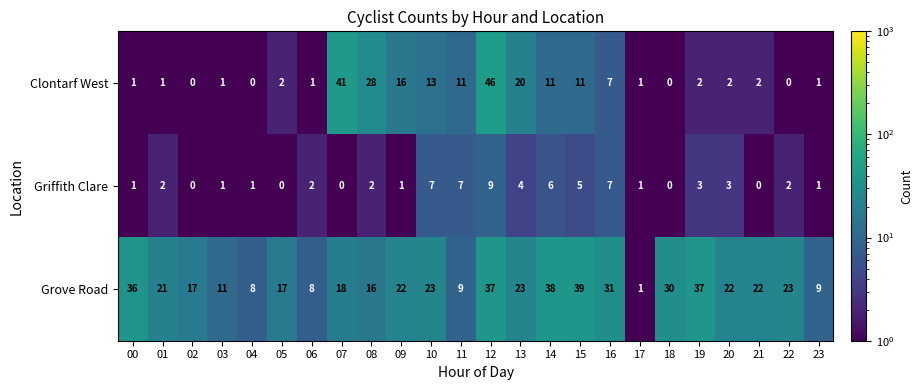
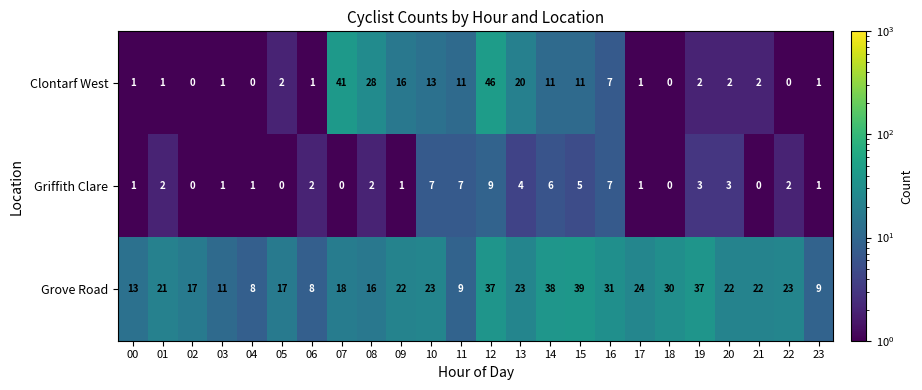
  {
    "Clontarf West": {
      "00": 1,
      "01": 1,
      "02": 0,
      "03": 1,
      "04": 0,
      "05": 2,
      "06": 1,
      "07": 41,
      "08": 28,
      "09": 16,
      "10": 13,
      "11": 11,
      "12": 46,
      "13": 20,
      "14": 11,
      "15": 11,
      "16": 7,
      "17": 1,
      "18": 0,
      "19": 2,
      "20": 2,
      "21": 2,
      "22": 0,
      "23": 1
    },
    "Griffith Clare": {
      "00": 1,
      "01": 2,
      "02": 0,
      "03": 1,
      "04": 1,
      "05": 0,
      "06": 2,
      "07": 0,
      "08": 2,
      "09": 1,
      "10": 7,
      "11": 7,
      "12": 9,
      "13": 4,
      "14": 6,
      "15": 5,
      "16": 7,
      "17": 1,
      "18": 0,
      "19": 3,
      "20": 3,
      "21": 0,
      "22": 2,
      "23": 1
    },
    "Grove Road": {
-     "00": 36,
+     "00": 13,
      "01": 21,
      "02": 17,
      "03": 11,
      "04": 8,
      "05": 17,
      "06": 8,
      "07": 18,
      "08": 16,
      "09": 22,
      "10": 23,
      "11": 9,
      "12": 37,
      "13": 23,
      "14": 38,
      "15": 39,
      "16": 31,
-     "17": 1,
+     "17": 24,
      "18": 30,
      "19": 37,
      "20": 22,
      "21": 22,
      "22": 23,
      "23": 9
    }
  }
